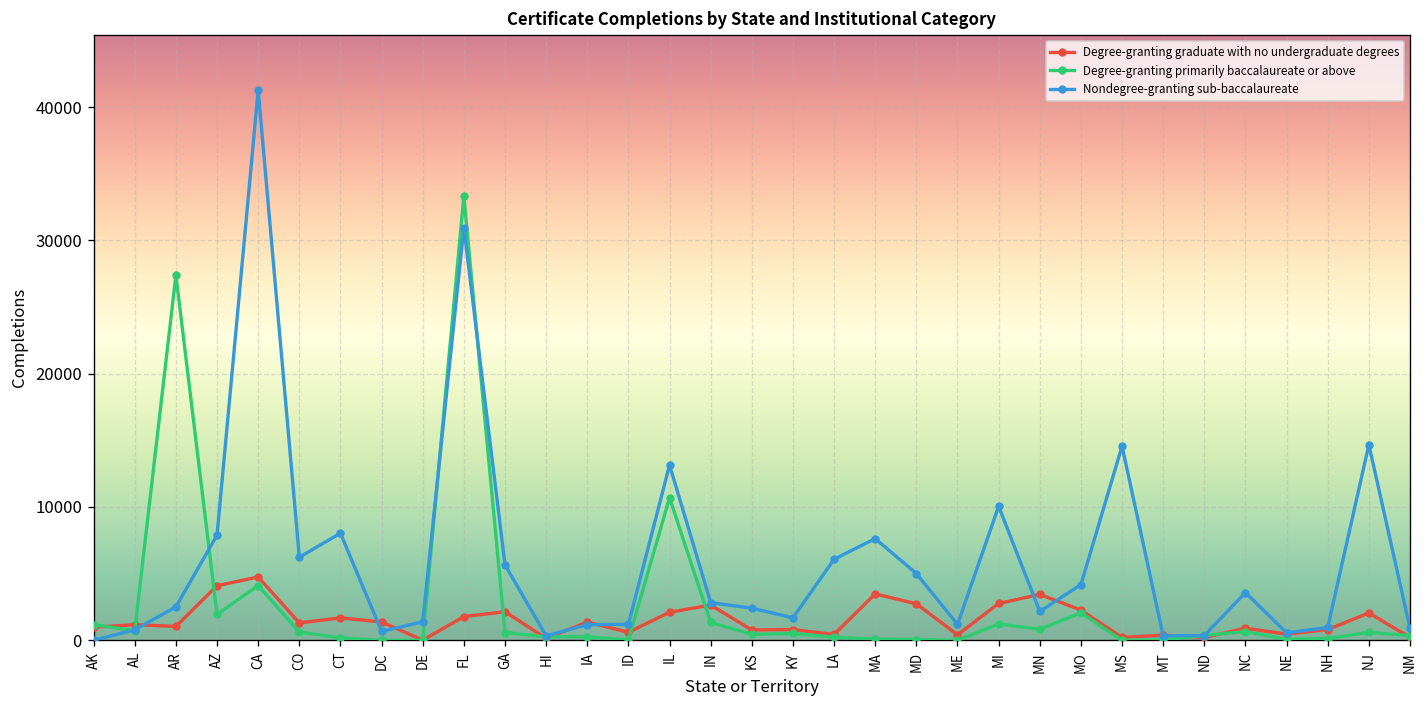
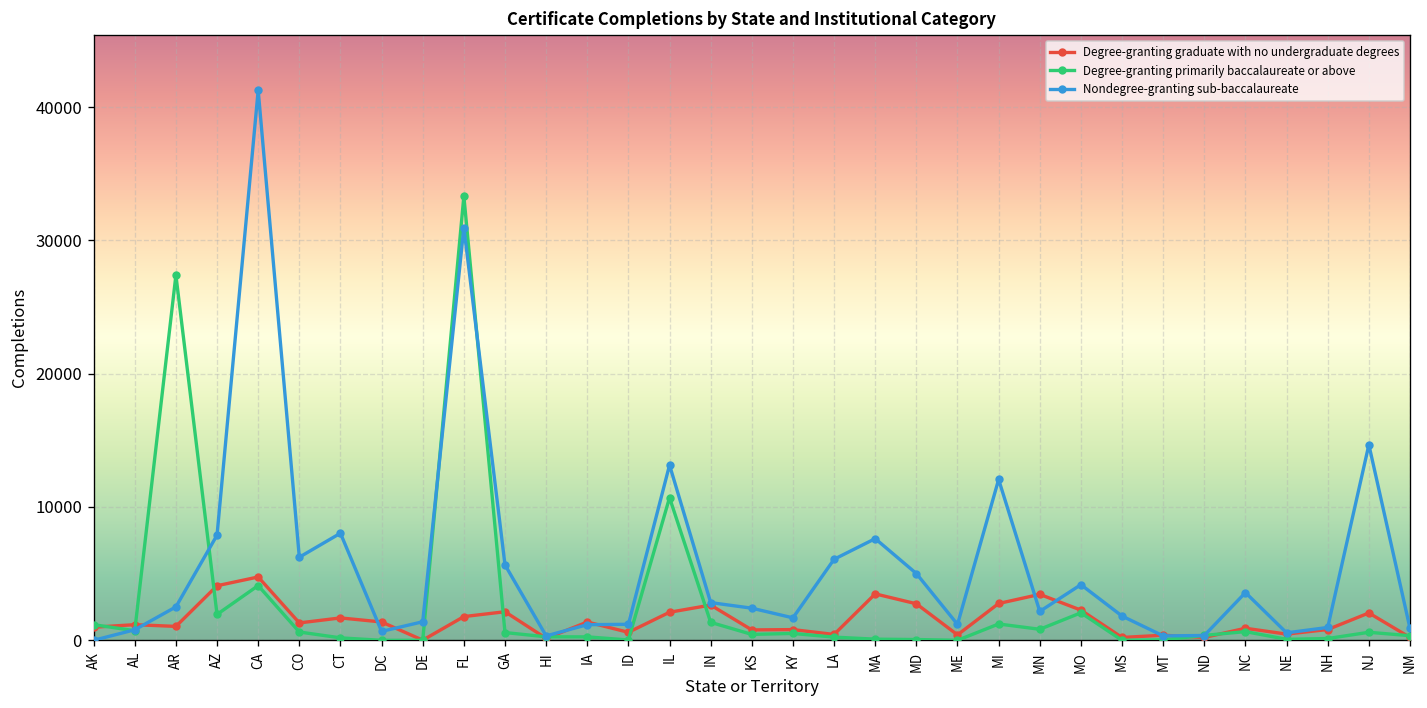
  {
    "Degree-granting graduate with no undergraduate degrees": {
      "AL": 1200,
      "AR": 1000,
      "AZ": 4100,
      "CA": 4800,
      "CO": 1300,
      "CT": 1700,
      "DC": 1400,
      "FL": 1800,
      "GA": 2100,
      "ID": 600,
      "IL": 2100,
      "KS": 800,
      "KY": 800,
      "MA": 3500,
      "MD": 2700,
      "ME": 400,
      "MI": 2800,
      "MN": 3400,
      "NC": 900,
      "NJ": 2100
    },
    "Degree-granting primarily baccalaureate or above": {
      "AR": 27400,
      "AZ": 1900,
      "CA": 4100,
      "CO": 600,
      "CT": 200,
      "DC": 0,
      "FL": 33300,
      "GA": 600,
      "IA": 300,
      "ID": 0,
      "IL": 10700,
      "IN": 1300,
      "KS": 400,
      "KY": 500,
      "MA": 100,
      "MD": 100,
      "ME": 0,
      "MI": 1200,
      "MN": 800,
      "MT": 0,
      "NC": 700,
      "NE": 100,
      "NH": 100,
      "NJ": 600
    },
    "Nondegree-granting sub-baccalaureate": {
      "AK": 0,
      "AR": 2500,
      "AZ": 7900,
      "CA": 41300,
      "CO": 6200,
      "CT": 8000,
      "DC": 700,
      "DE": 1400,
      "FL": 31000,
      "GA": 5700,
      "ID": 1200,
      "IL": 13100,
      "KS": 2400,
      "KY": 1700,
      "LA": 6100,
      "MA": 7600,
      "MD": 5000,
      "ME": 1200,
-     "MI": 10000,
+     "MI": 12100,
      "MN": 2200,
      "MO": 4200,
-     "MS": 14600,
+     "MS": 1800,
      "NC": 3600,
      "NJ": 14700,
      "NM": 900
    }
  }
